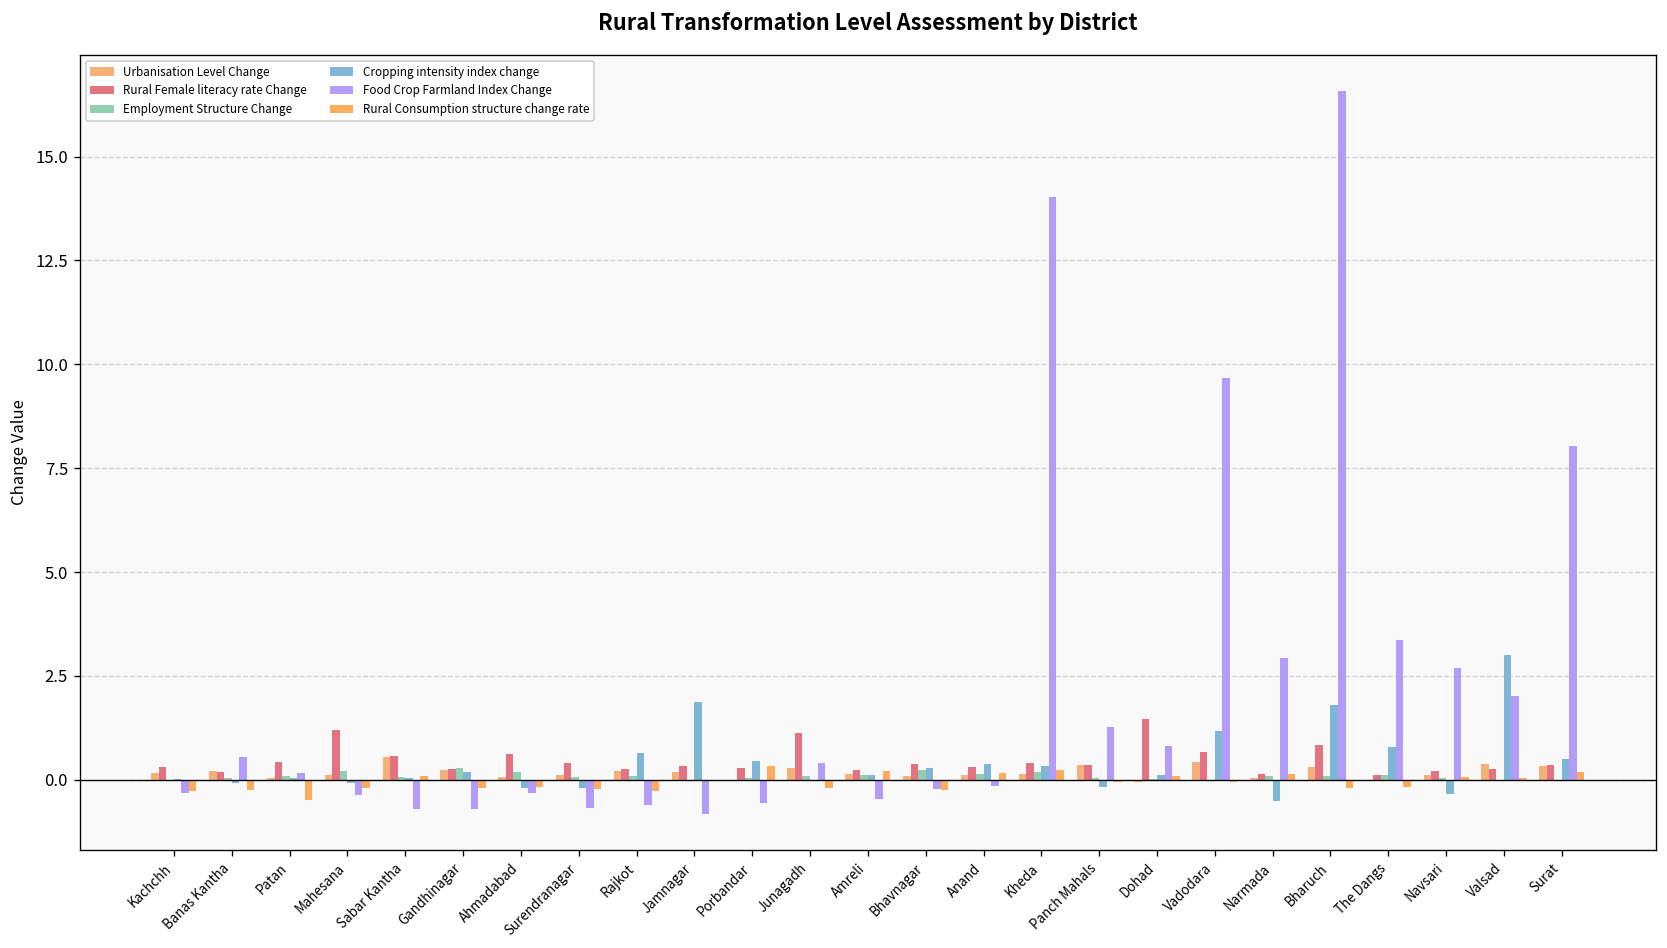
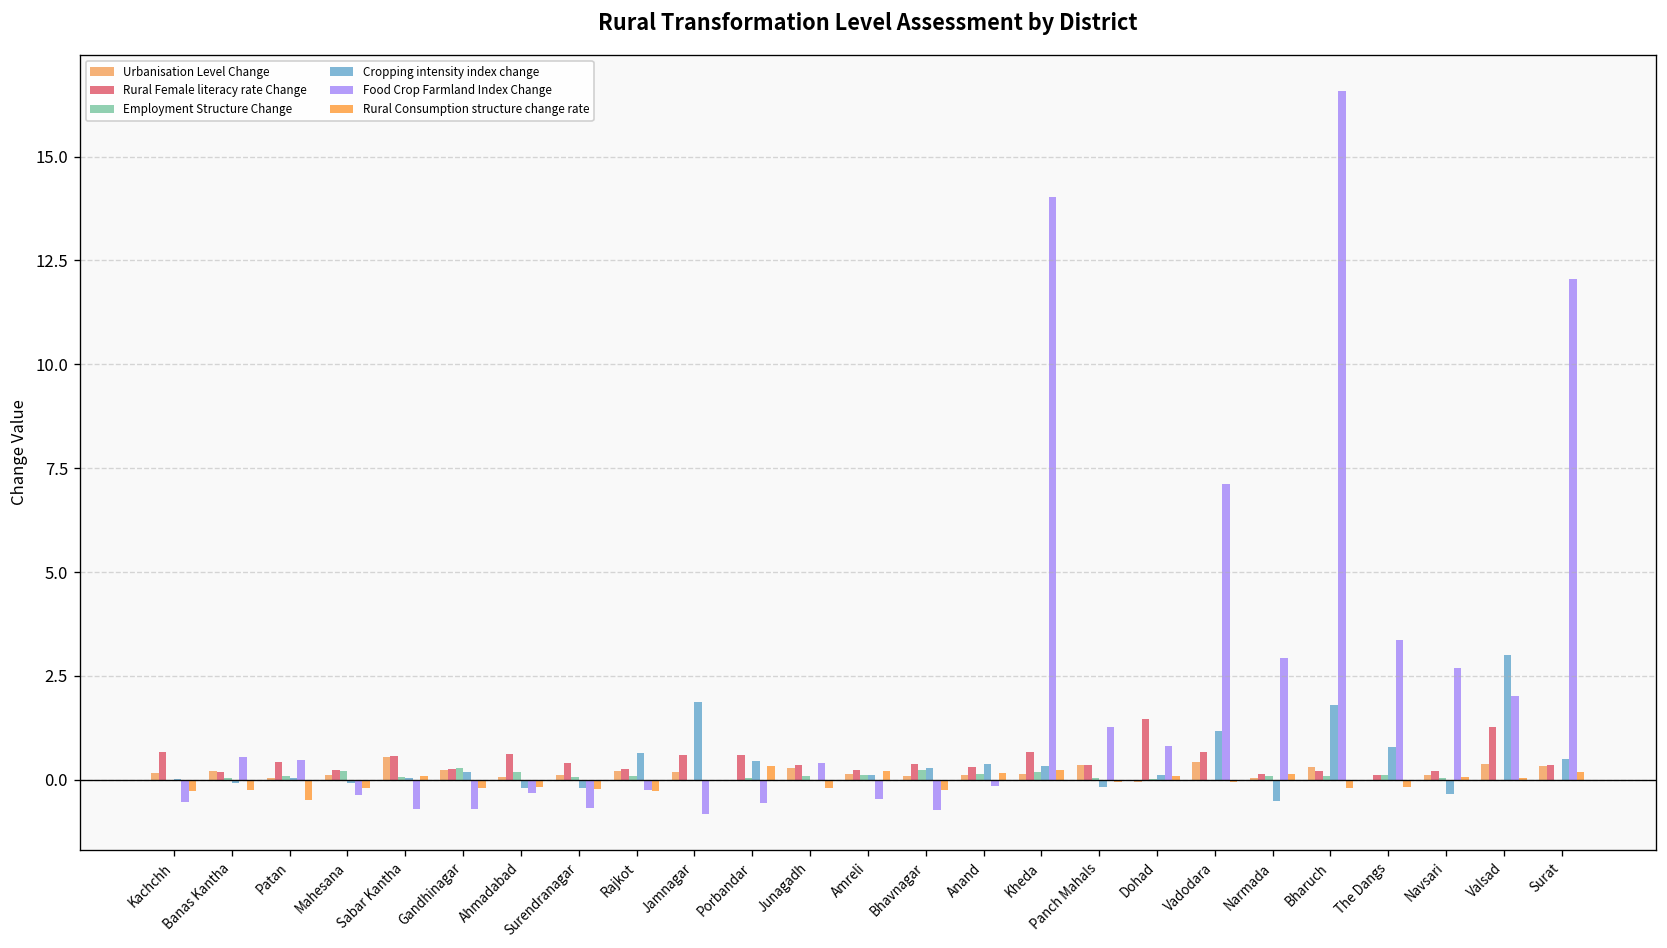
  {
    "Rural Female literacy rate Change": {
-     "Kachchh": 0.3,
+     "Kachchh": 0.7,
      "Banas Kantha": 0.2,
      "Patan": 0.4,
-     "Mahesana": 1.2,
+     "Mahesana": 0.2,
      "Sabar Kantha": 0.6,
      "Gandhinagar": 0.3,
      "Ahmadabad": 0.6,
      "Surendranagar": 0.4,
      "Rajkot": 0.3,
-     "Jamnagar": 0.3,
-     "Porbandar": 0.3,
-     "Junagadh": 1.1,
+     "Jamnagar": 0.6,
+     "Porbandar": 0.6,
+     "Junagadh": 0.4,
      "Amreli": 0.2,
      "Bhavnagar": 0.4,
      "Anand": 0.3,
-     "Kheda": 0.4,
+     "Kheda": 0.7,
      "Panch Mahals": 0.4,
      "Dohad": 1.5,
      "Vadodara": 0.7,
      "Narmada": 0.1,
-     "Bharuch": 0.8,
+     "Bharuch": 0.2,
      "The Dangs": 0.1,
      "Navsari": 0.2,
-     "Valsad": 0.3,
+     "Valsad": 1.3,
      "Surat": 0.3
    },
    "Food Crop Farmland Index Change": {
-     "Kachchh": -0.3,
+     "Kachchh": -0.5,
      "Banas Kantha": 0.5,
-     "Patan": 0.2,
+     "Patan": 0.5,
      "Mahesana": -0.4,
      "Sabar Kantha": -0.7,
      "Gandhinagar": -0.7,
      "Ahmadabad": -0.3,
      "Surendranagar": -0.7,
-     "Rajkot": -0.6,
+     "Rajkot": -0.2,
      "Jamnagar": -0.8,
      "Porbandar": -0.6,
      "Junagadh": 0.4,
      "Amreli": -0.5,
-     "Bhavnagar": -0.2,
+     "Bhavnagar": -0.7,
      "Anand": -0.2,
      "Kheda": 14.0,
      "Panch Mahals": 1.3,
      "Dohad": 0.8,
-     "Vadodara": 9.7,
+     "Vadodara": 7.1,
      "Narmada": 2.9,
      "Bharuch": 16.6,
      "The Dangs": 3.4,
      "Navsari": 2.7,
      "Valsad": 2.0,
-     "Surat": 8.0
+     "Surat": 12.1
    }
  }
